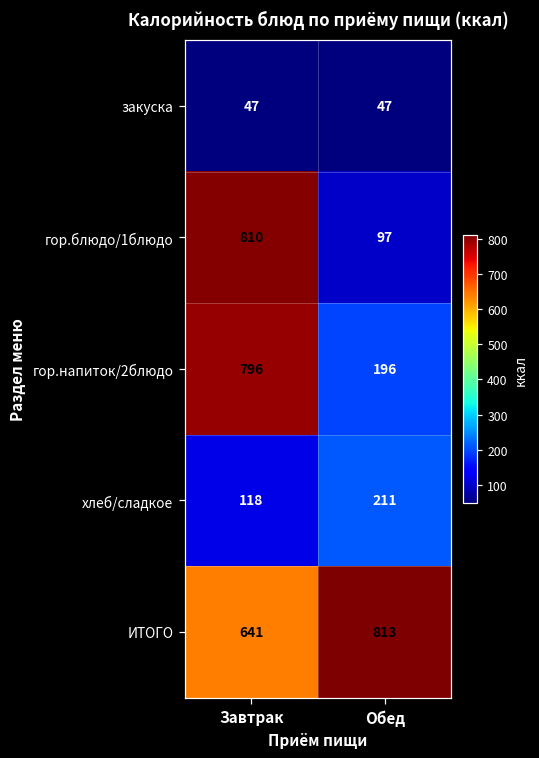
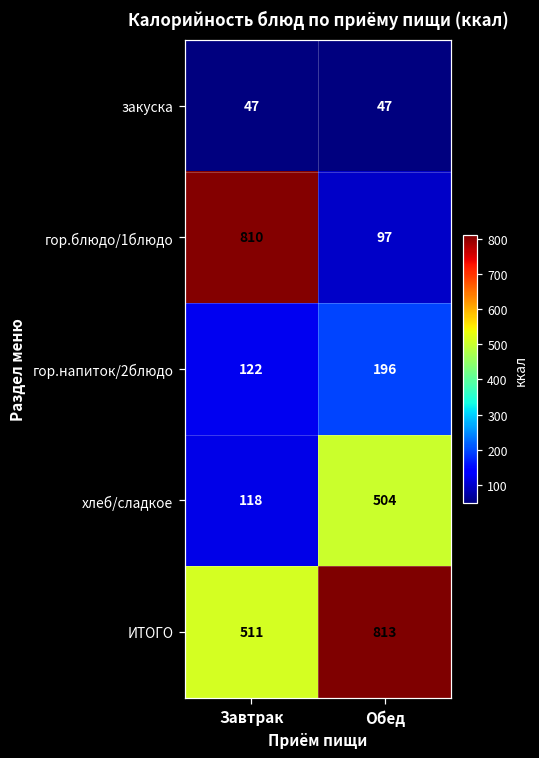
  {
    "закуска": {
      "Завтрак": 47,
      "Обед": 47
    },
    "гор.блюдо/1блюдо": {
      "Завтрак": 810,
      "Обед": 97
    },
    "гор.напиток/2блюдо": {
-     "Завтрак": 796,
+     "Завтрак": 122,
      "Обед": 196
    },
    "хлеб/сладкое": {
      "Завтрак": 118,
-     "Обед": 211
+     "Обед": 504
    },
    "ИТОГО": {
-     "Завтрак": 641,
+     "Завтрак": 511,
      "Обед": 813
    }
  }
